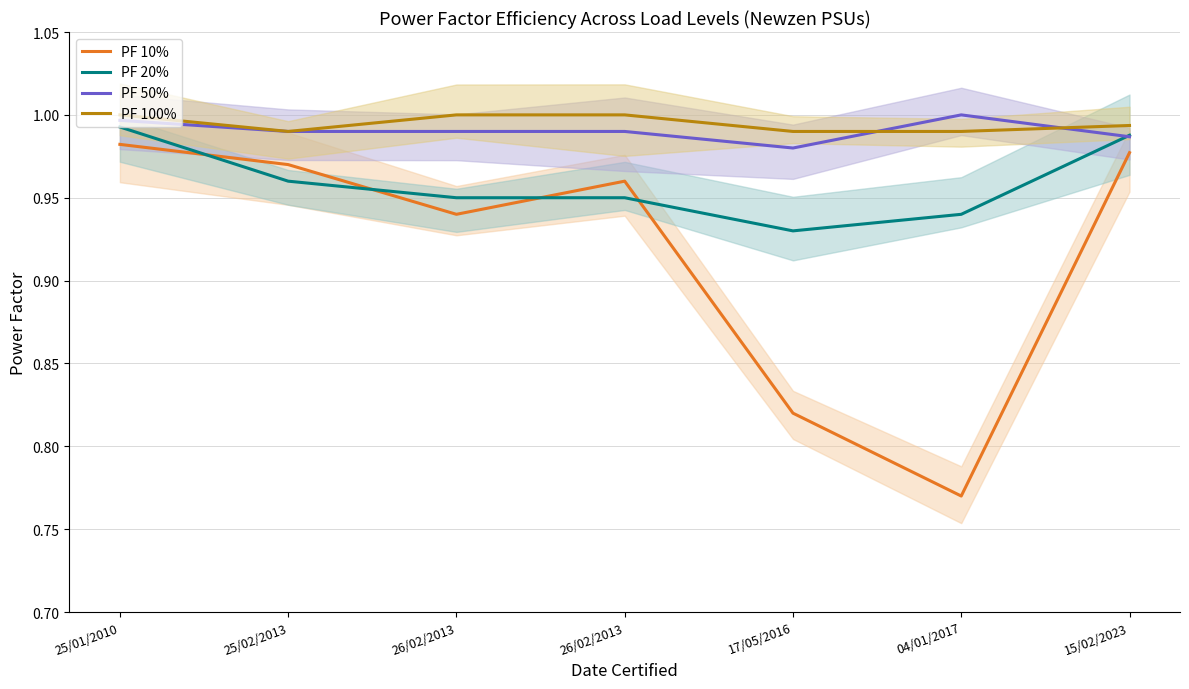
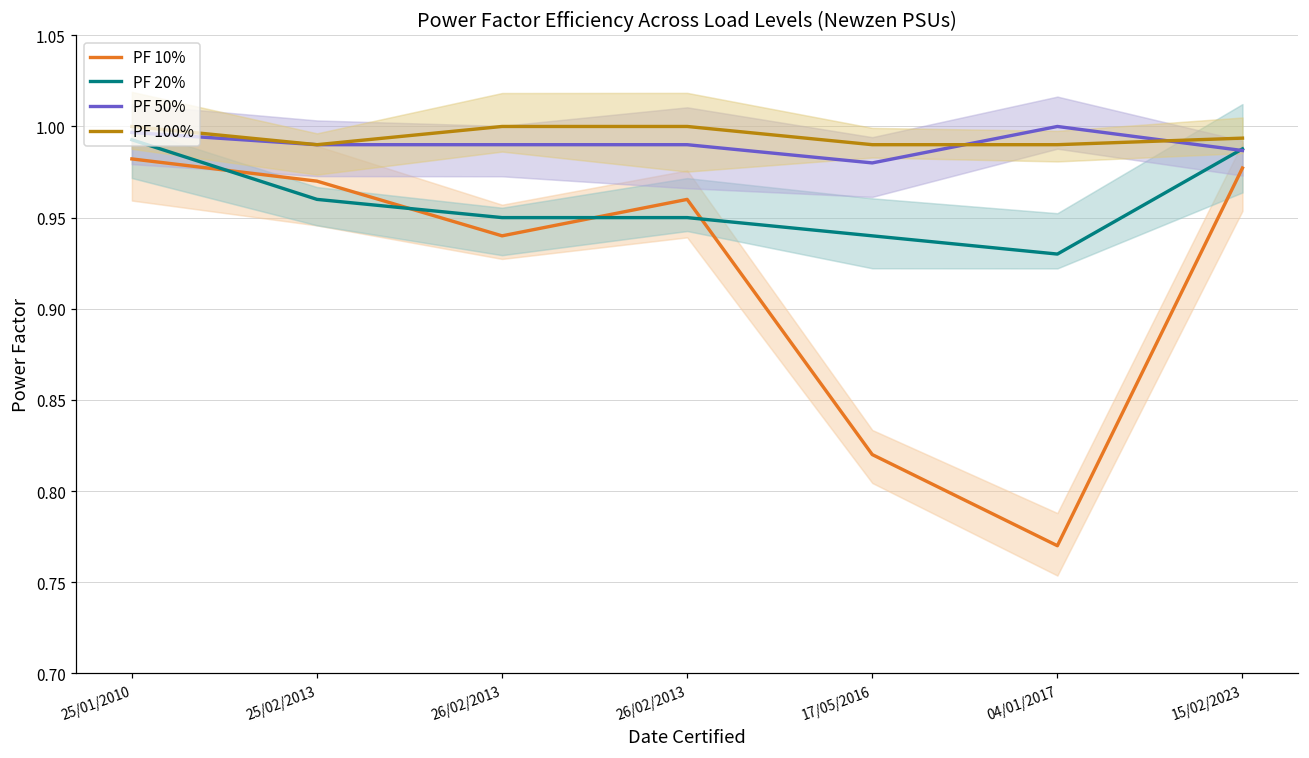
  {
    "PF 20%": {
      "25/01/2010": 0.993,
      "25/02/2013": 0.96,
-     "17/05/2016": 0.93,
-     "04/01/2017": 0.94
+     "17/05/2016": 0.94,
+     "04/01/2017": 0.93
    },
    "PF 50%": {
      "17/05/2016": 0.98,
      "04/01/2017": 1.00
    }
  }
